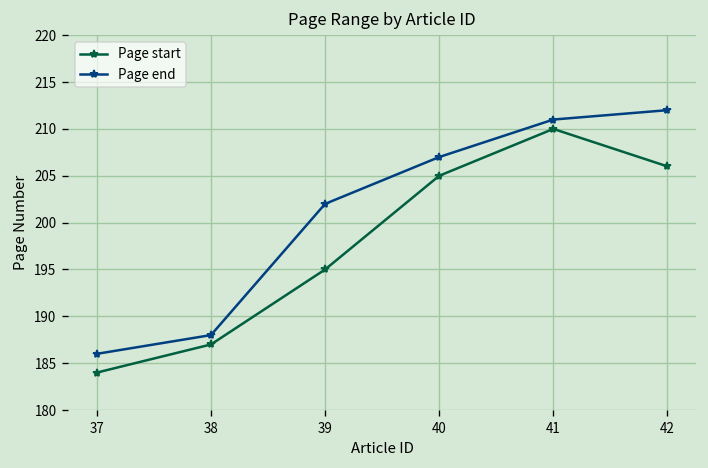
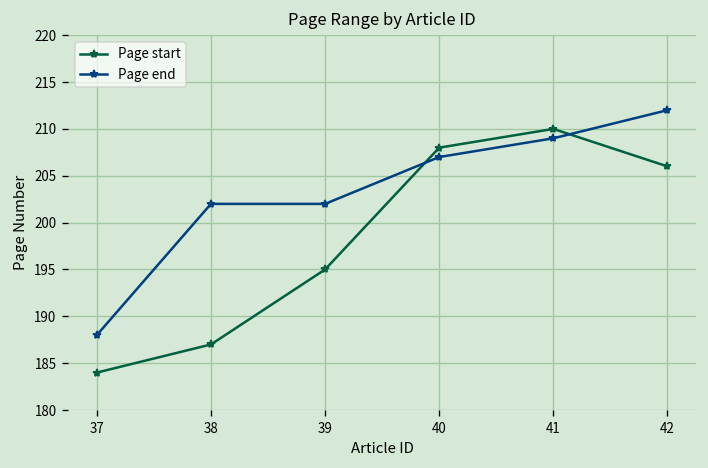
  {
    "Page start": {
      "37": 184,
      "38": 187,
      "39": 195,
-     "40": 205,
+     "40": 208,
      "41": 210,
      "42": 206
    },
    "Page end": {
-     "37": 186,
-     "38": 188,
+     "37": 188,
+     "38": 202,
      "39": 202,
      "40": 207,
-     "41": 211,
+     "41": 209,
      "42": 212
    }
  }
